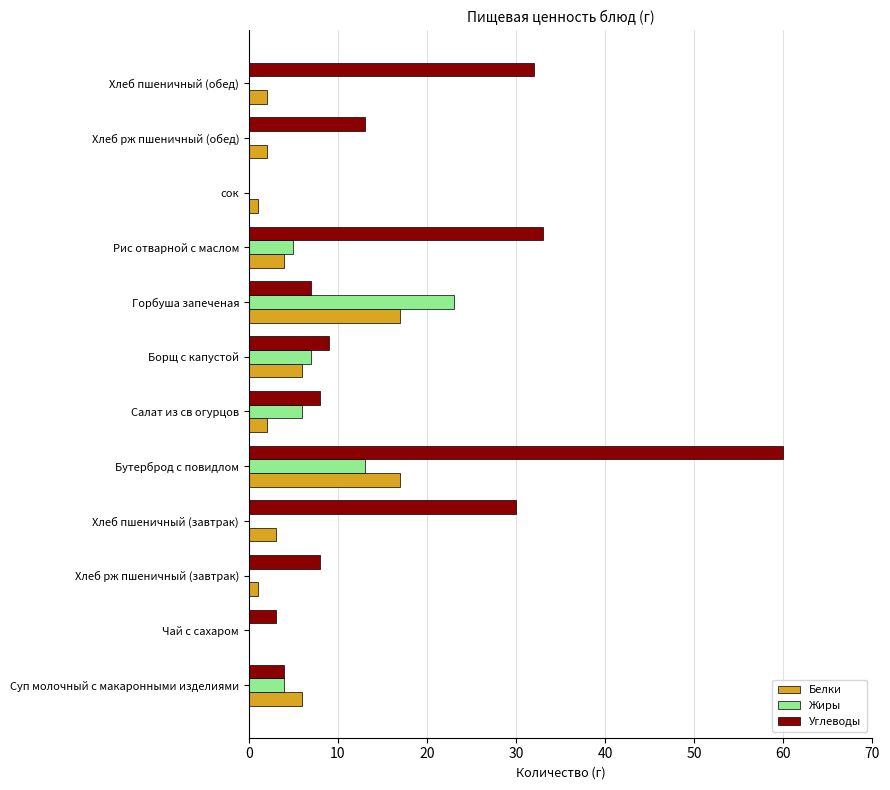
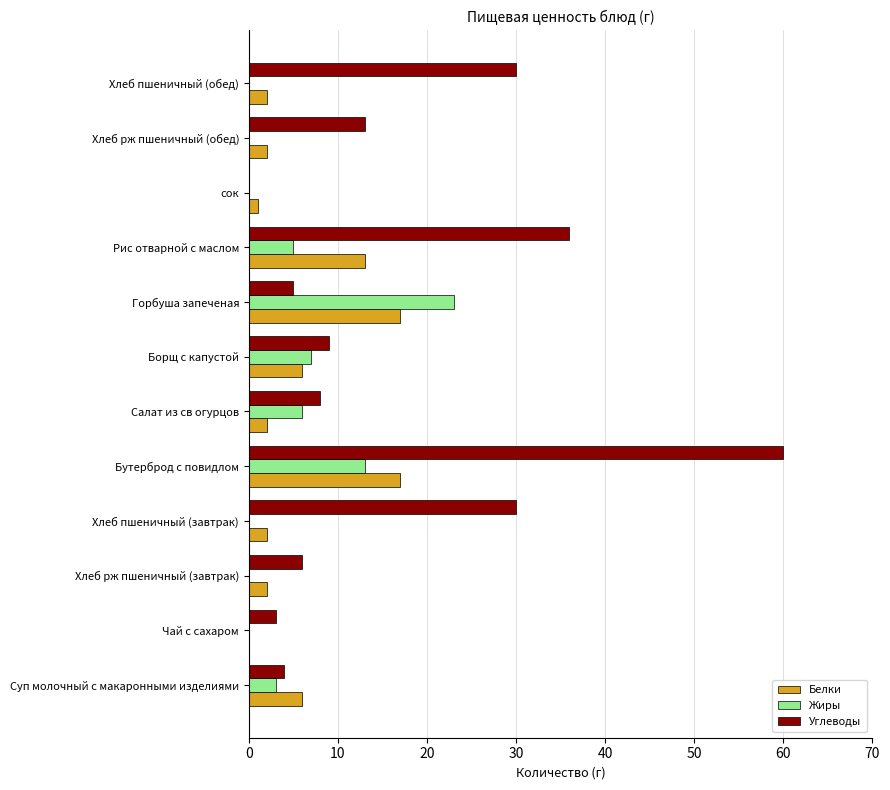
  {
    "Белки": {
      "Хлеб пшеничный (обед)": 2,
      "Хлеб рж пшеничный (обед)": 2,
      "сок": 1,
-     "Рис отварной с маслом": 4,
+     "Рис отварной с маслом": 13,
      "Горбуша запеченая": 17,
      "Борщ с капустой": 6,
      "Салат из св огурцов": 2,
      "Бутерброд с повидлом": 17,
-     "Хлеб пшеничный (завтрак)": 3,
-     "Хлеб рж пшеничный (завтрак)": 1,
+     "Хлеб пшеничный (завтрак)": 2,
+     "Хлеб рж пшеничный (завтрак)": 2,
      "Чай с сахаром": 0,
      "Суп молочный с макаронными изделиями": 6
    },
    "Жиры": {
      "Хлеб пшеничный (обед)": 0,
      "Хлеб рж пшеничный (обед)": 0,
      "сок": 0,
      "Рис отварной с маслом": 5,
      "Горбуша запеченая": 23,
      "Борщ с капустой": 7,
      "Салат из св огурцов": 6,
      "Бутерброд с повидлом": 13,
      "Хлеб пшеничный (завтрак)": 0,
      "Хлеб рж пшеничный (завтрак)": 0,
      "Чай с сахаром": 0,
-     "Суп молочный с макаронными изделиями": 4
+     "Суп молочный с макаронными изделиями": 3
    },
    "Углеводы": {
-     "Хлеб пшеничный (обед)": 32,
+     "Хлеб пшеничный (обед)": 30,
      "Хлеб рж пшеничный (обед)": 13,
      "сок": 0,
-     "Рис отварной с маслом": 33,
-     "Горбуша запеченая": 7,
+     "Рис отварной с маслом": 36,
+     "Горбуша запеченая": 5,
      "Борщ с капустой": 9,
      "Салат из св огурцов": 8,
      "Бутерброд с повидлом": 60,
      "Хлеб пшеничный (завтрак)": 30,
-     "Хлеб рж пшеничный (завтрак)": 8,
+     "Хлеб рж пшеничный (завтрак)": 6,
      "Чай с сахаром": 3,
      "Суп молочный с макаронными изделиями": 4
    }
  }
